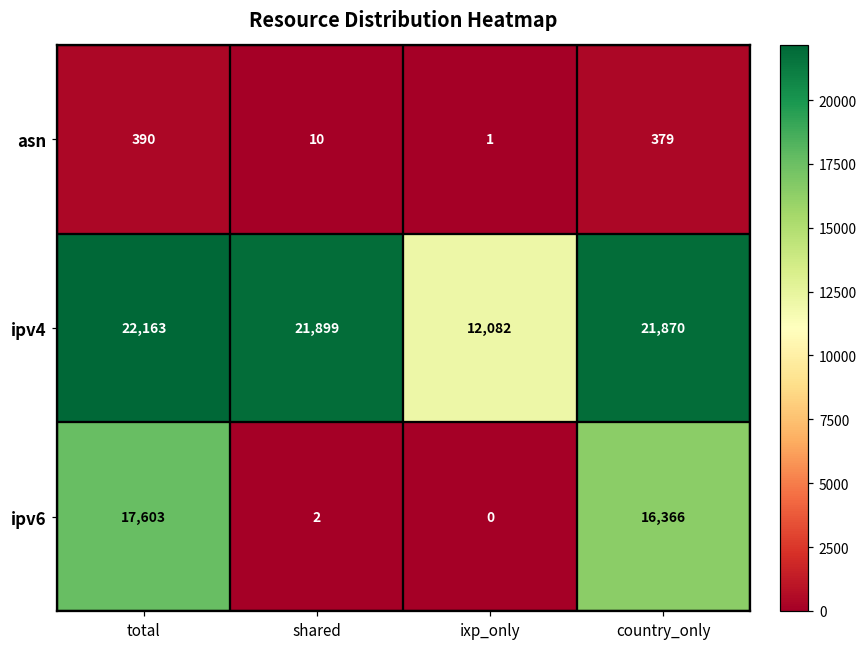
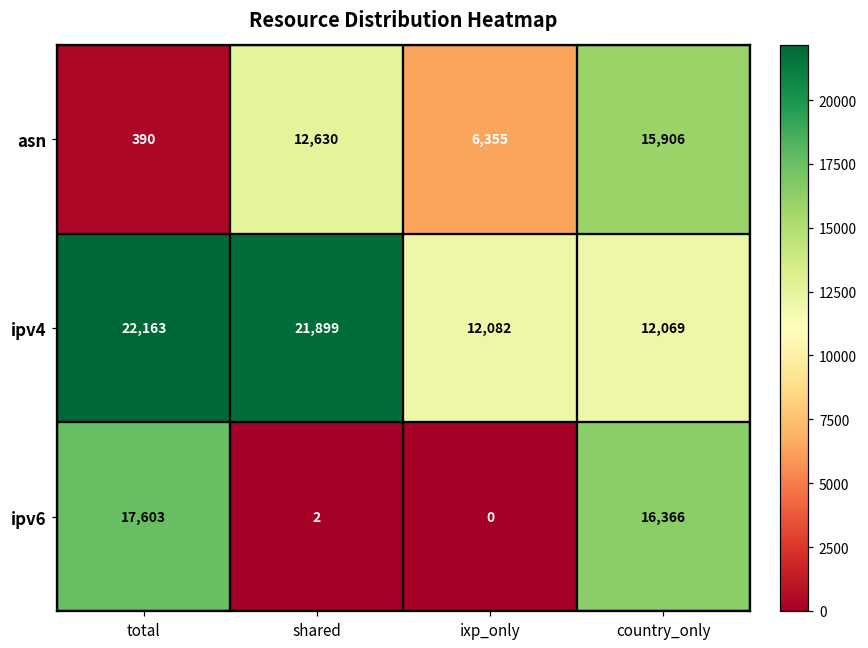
  {
    "asn": {
      "total": "390",
-     "shared": "10",
-     "ixp_only": "1",
-     "country_only": "379"
+     "shared": "12,630",
+     "ixp_only": "6,355",
+     "country_only": "15,906"
    },
    "ipv4": {
      "total": "22,163",
      "shared": "21,899",
      "ixp_only": "12,082",
-     "country_only": "21,870"
+     "country_only": "12,069"
    },
    "ipv6": {
      "total": "17,603",
      "shared": "2",
      "ixp_only": "0",
      "country_only": "16,366"
    }
  }
